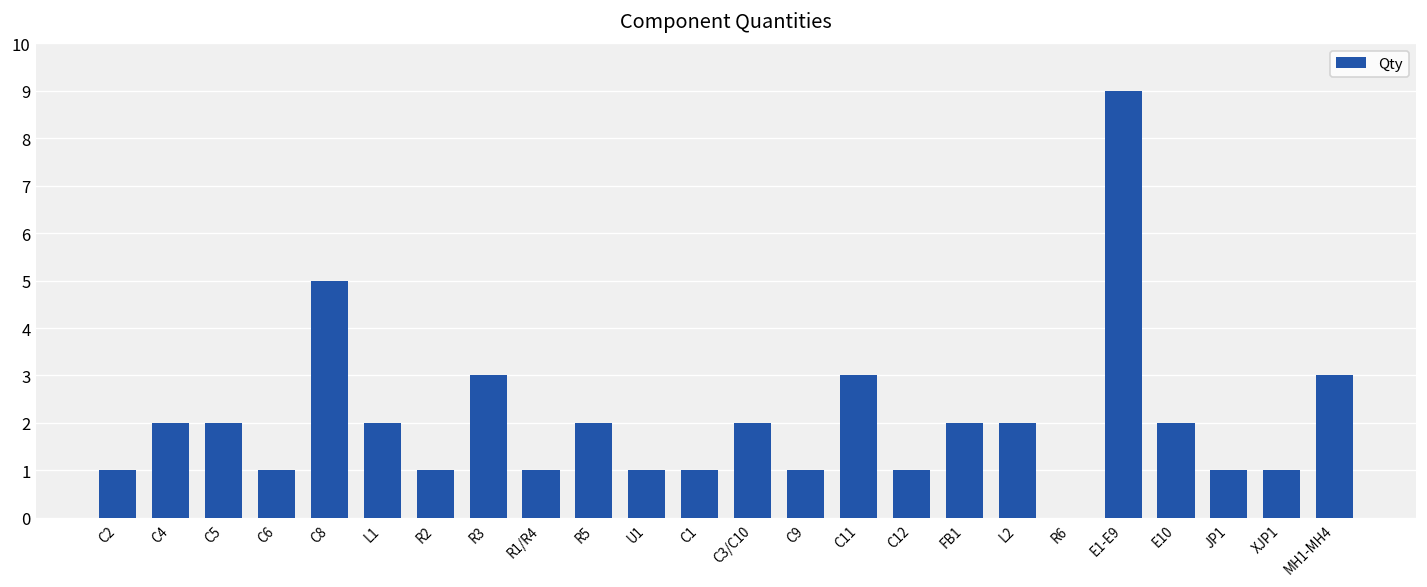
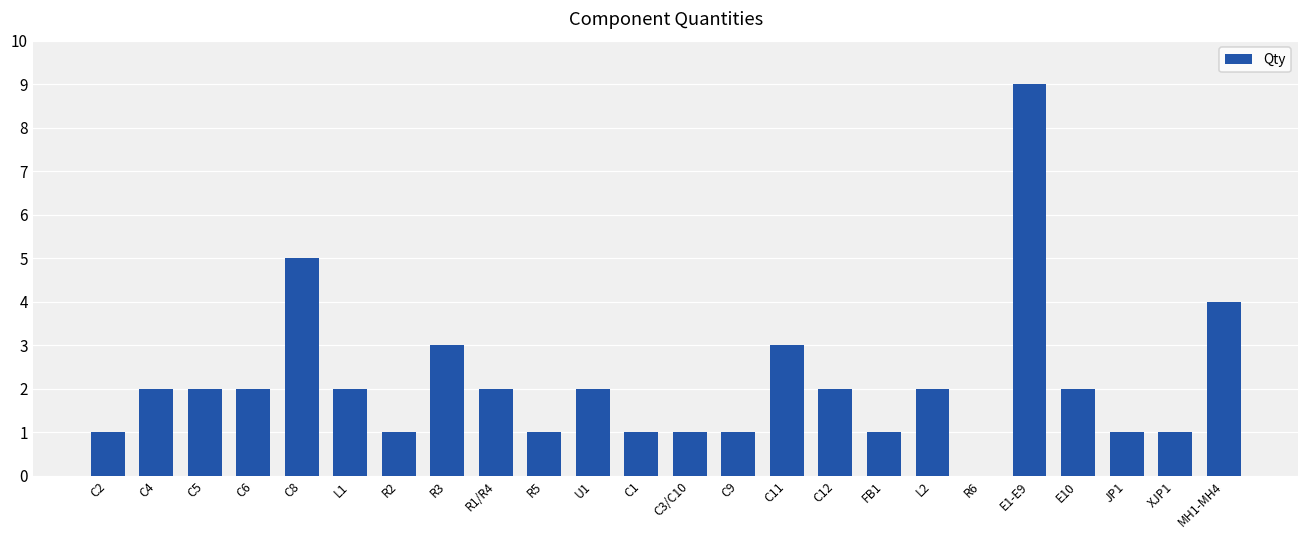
  {
    "C2": 1,
    "C4": 2,
    "C5": 2,
-   "C6": 1,
+   "C6": 2,
    "C8": 5,
    "L1": 2,
    "R2": 1,
    "R3": 3,
-   "R1/R4": 1,
-   "R5": 2,
-   "U1": 1,
+   "R1/R4": 2,
+   "R5": 1,
+   "U1": 2,
    "C1": 1,
-   "C3/C10": 2,
+   "C3/C10": 1,
    "C9": 1,
    "C11": 3,
-   "C12": 1,
-   "FB1": 2,
+   "C12": 2,
+   "FB1": 1,
    "L2": 2,
    "R6": 0,
    "E1-E9": 9,
    "E10": 2,
    "JP1": 1,
    "XJP1": 1,
-   "MH1-MH4": 3
+   "MH1-MH4": 4
  }
